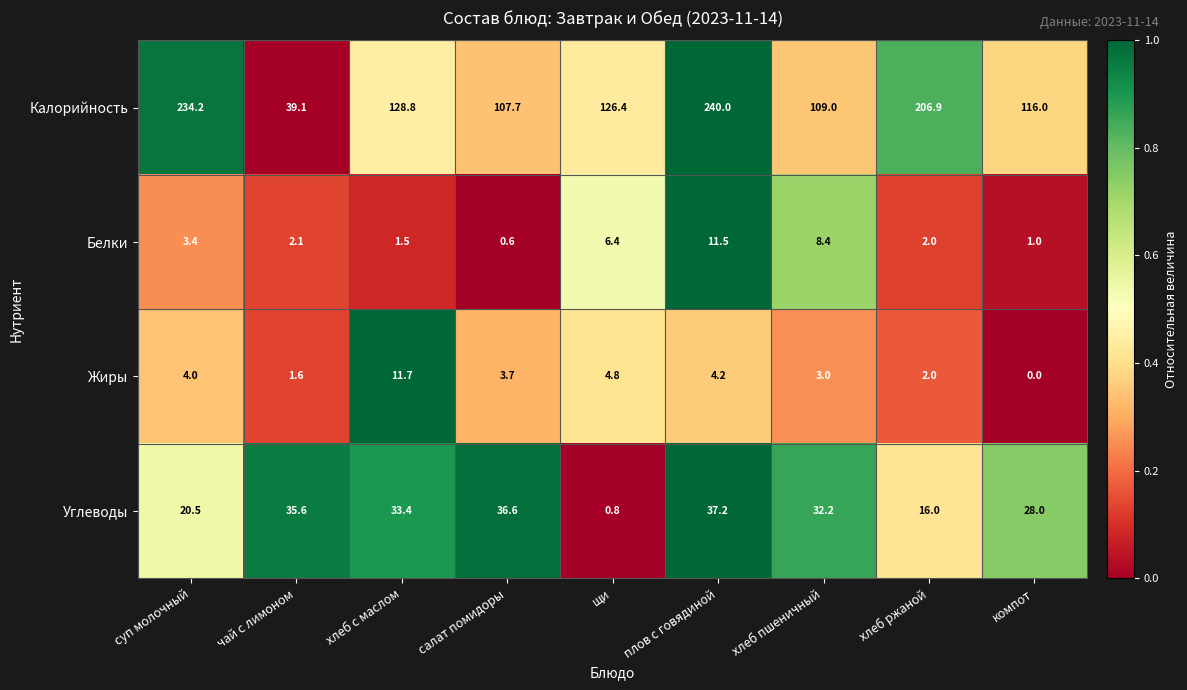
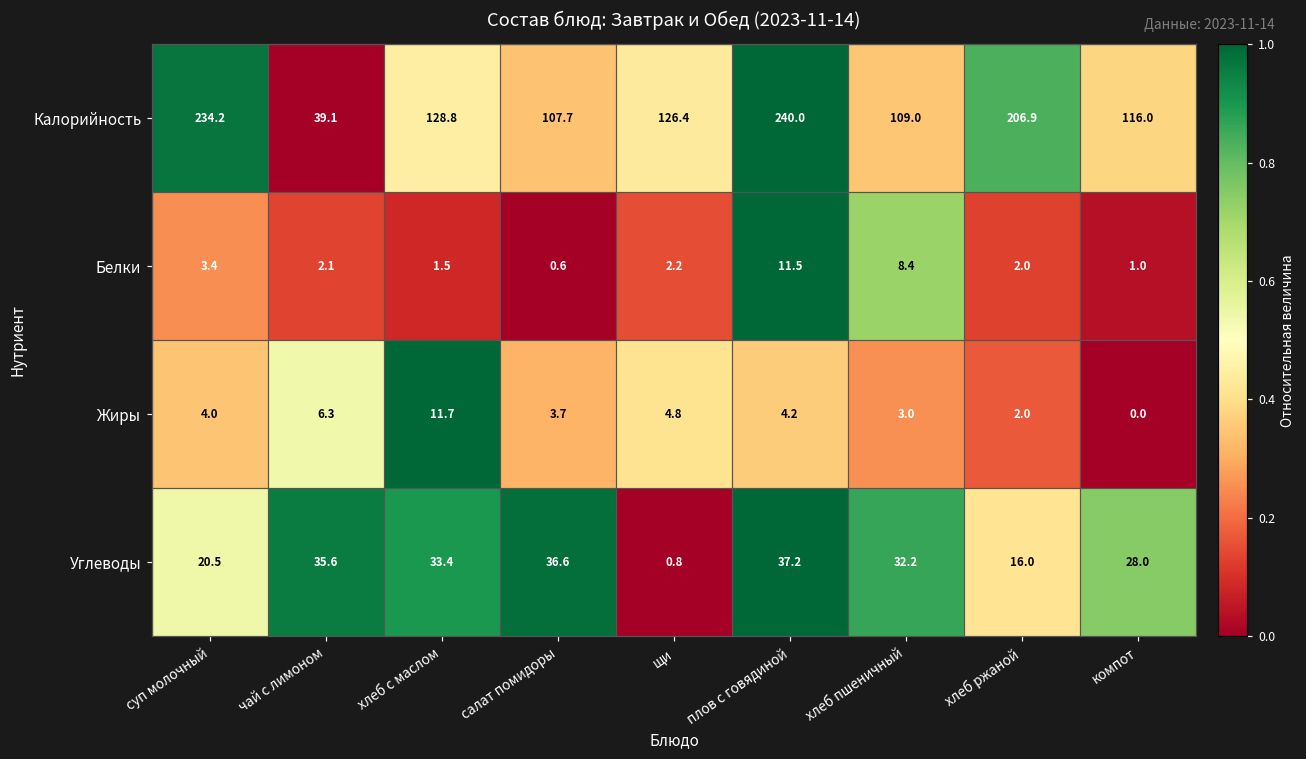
  {
    "Калорийность": {
      "суп молочный": 234.2,
      "чай с лимоном": 39.1,
      "хлеб с маслом": 128.8,
      "салат помидоры": 107.7,
      "щи": 126.4,
      "плов с говядиной": 240.0,
      "хлеб пшеничный": 109.0,
      "хлеб ржаной": 206.9,
      "компот": 116.0
    },
    "Белки": {
      "суп молочный": 3.4,
      "чай с лимоном": 2.1,
      "хлеб с маслом": 1.5,
      "салат помидоры": 0.6,
-     "щи": 6.4,
+     "щи": 2.2,
      "плов с говядиной": 11.5,
      "хлеб пшеничный": 8.4,
      "хлеб ржаной": 2.0,
      "компот": 1.0
    },
    "Жиры": {
      "суп молочный": 4.0,
-     "чай с лимоном": 1.6,
+     "чай с лимоном": 6.3,
      "хлеб с маслом": 11.7,
      "салат помидоры": 3.7,
      "щи": 4.8,
      "плов с говядиной": 4.2,
      "хлеб пшеничный": 3.0,
      "хлеб ржаной": 2.0,
      "компот": 0.0
    },
    "Углеводы": {
      "суп молочный": 20.5,
      "чай с лимоном": 35.6,
      "хлеб с маслом": 33.4,
      "салат помидоры": 36.6,
      "щи": 0.8,
      "плов с говядиной": 37.2,
      "хлеб пшеничный": 32.2,
      "хлеб ржаной": 16.0,
      "компот": 28.0
    }
  }
